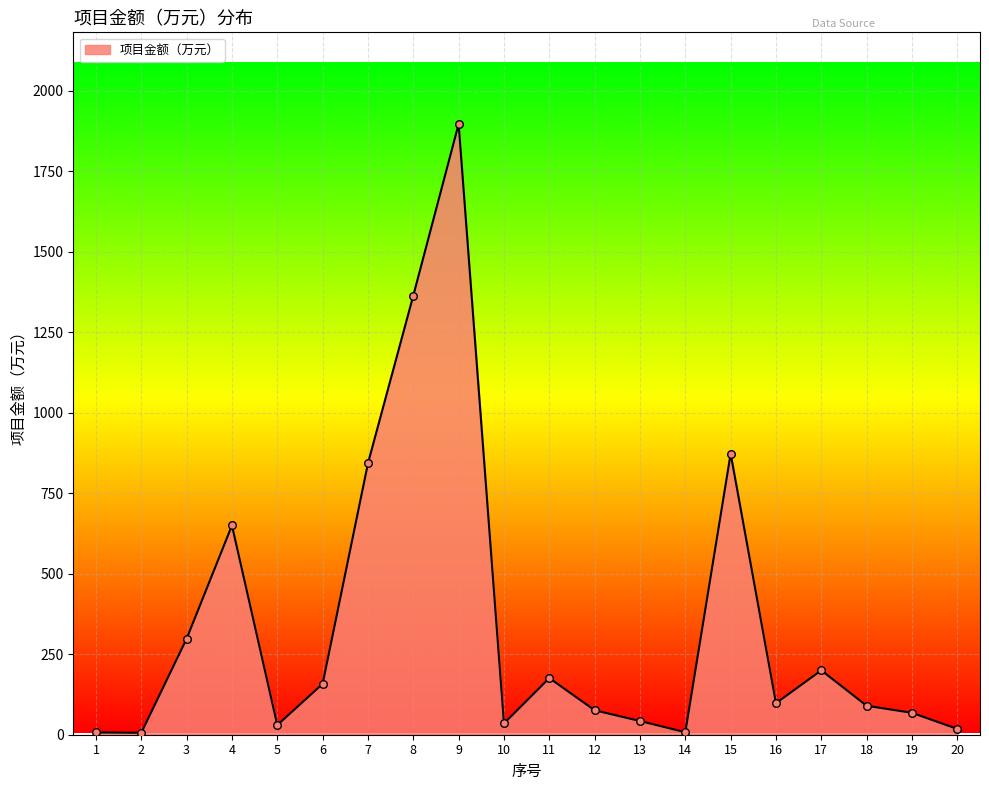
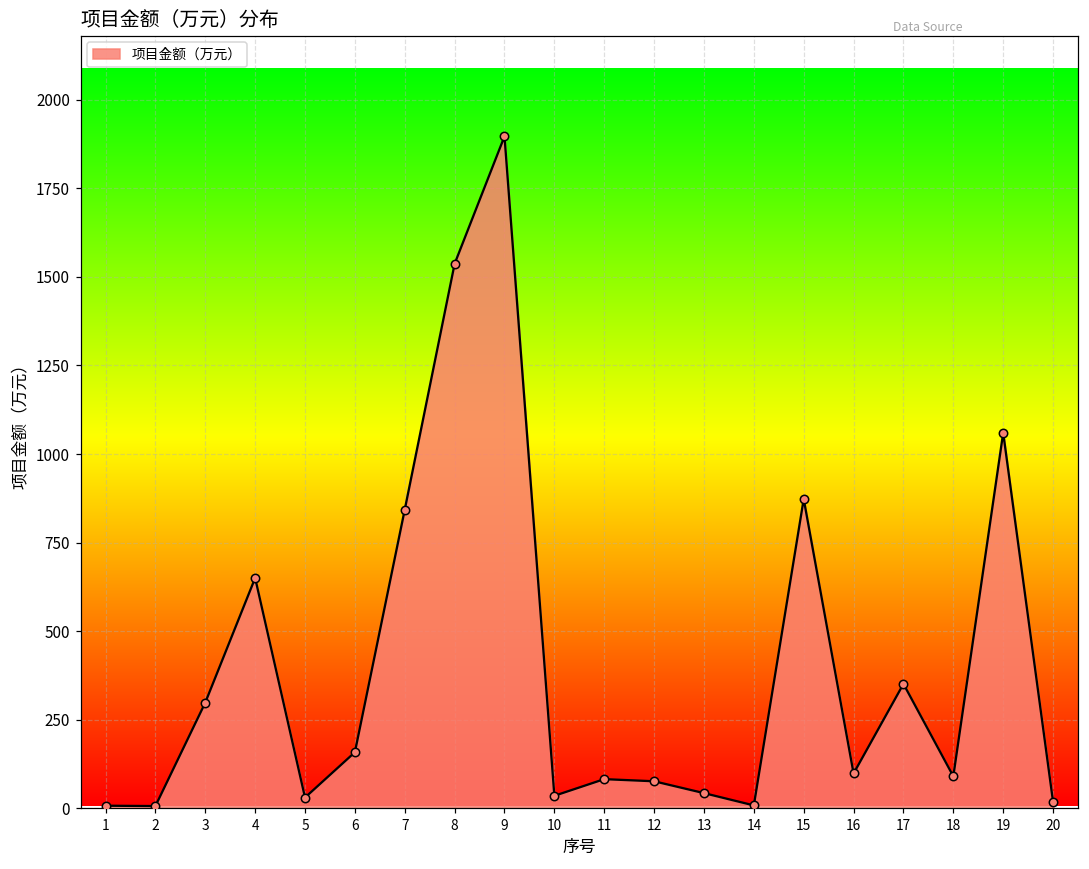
  {
    "1": 10,
    "2": 10,
    "3": 300,
    "4": 650,
    "5": 30,
    "6": 160,
    "7": 840,
-   "8": 1360,
+   "8": 1540,
    "9": 1900,
    "10": 40,
-   "11": 180,
+   "11": 80,
    "12": 80,
    "13": 40,
    "14": 10,
    "15": 870,
    "16": 100,
-   "17": 200,
+   "17": 350,
    "18": 90,
-   "19": 70,
+   "19": 1060,
    "20": 20
  }
